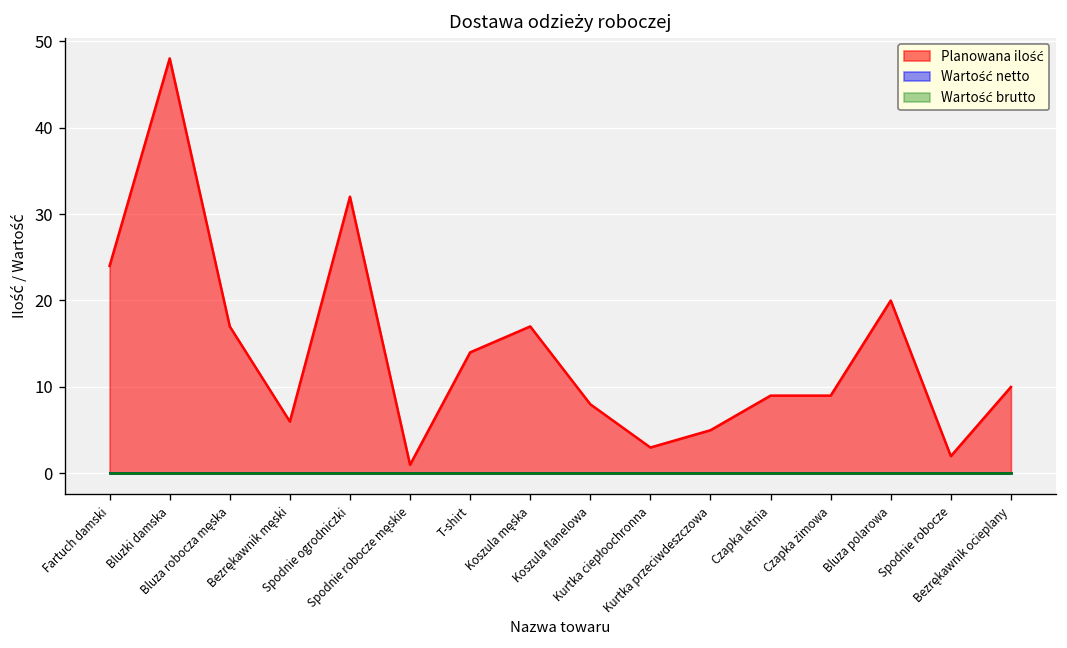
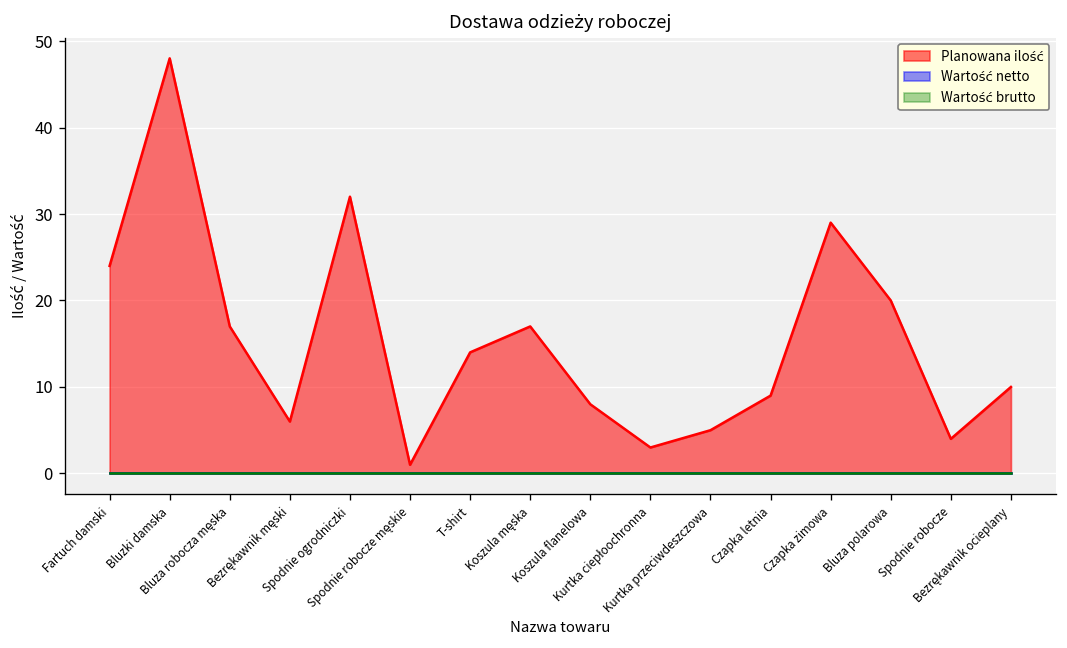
  {
    "Planowana ilość": {
      "Fartuch damski": 24,
      "Bluzki damska": 48,
      "Bluza robocza męska": 17,
      "Bezrękawnik męski": 6,
      "Spodnie ogrodniczki": 32,
      "Spodnie robocze męskie": 1,
      "T-shirt": 14,
      "Koszula męska": 17,
      "Koszula flanelowa": 8,
      "Kurtka ciepłoochronna": 3,
      "Kurtka przeciwdeszczowa": 5,
      "Czapka letnia": 9,
-     "Czapka zimowa": 9,
+     "Czapka zimowa": 29,
      "Bluza polarowa": 20,
-     "Spodnie robocze": 2,
+     "Spodnie robocze": 4,
      "Bezrękawnik ocieplany": 10
    },
    "Wartość brutto": {
      "Fartuch damski": 0,
      "Bluzki damska": 0,
      "Bluza robocza męska": 0,
      "Bezrękawnik męski": 0,
      "Spodnie ogrodniczki": 0,
      "Spodnie robocze męskie": 0,
      "T-shirt": 0,
      "Koszula męska": 0,
      "Koszula flanelowa": 0,
      "Kurtka ciepłoochronna": 0,
      "Kurtka przeciwdeszczowa": 0,
      "Czapka letnia": 0,
      "Czapka zimowa": 0,
      "Bluza polarowa": 0,
      "Spodnie robocze": 0,
      "Bezrękawnik ocieplany": 0
    }
  }
